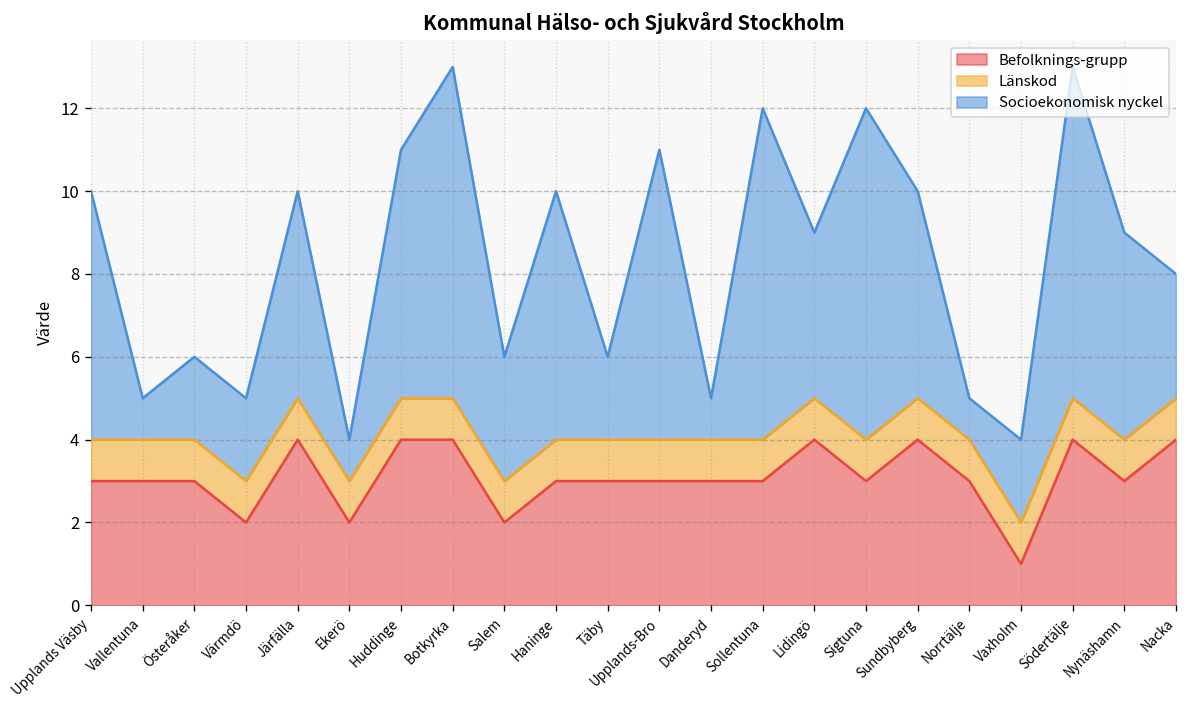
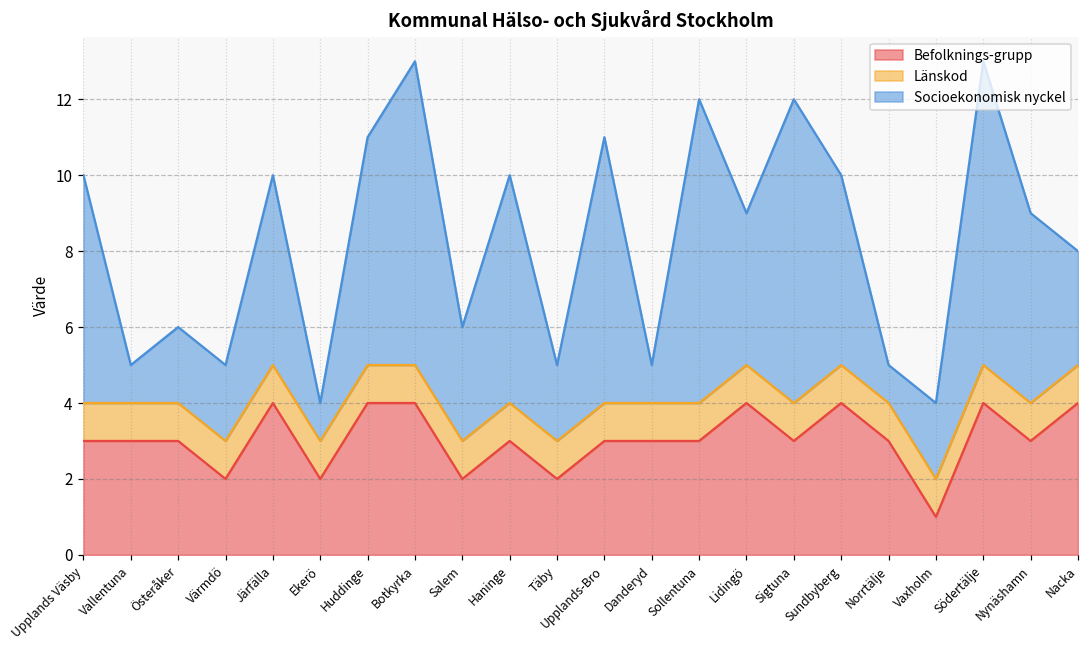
  {
    "Befolknings-grupp": {
      "Upplands Väsby": 3,
      "Vallentuna": 3,
      "Österåker": 3,
      "Värmdö": 2,
      "Järfälla": 4,
      "Ekerö": 2,
      "Huddinge": 4,
      "Botkyrka": 4,
      "Salem": 2,
      "Haninge": 3,
-     "Täby": 3,
+     "Täby": 2,
      "Upplands-Bro": 3,
      "Danderyd": 3,
      "Sollentuna": 3,
      "Lidingö": 4,
      "Sigtuna": 3,
      "Sundbyberg": 4,
      "Norrtälje": 3,
      "Vaxholm": 1,
      "Södertälje": 4,
      "Nynäshamn": 3,
      "Nacka": 4
    },
    "Länskod": {
      "Upplands Väsby": 4,
      "Vallentuna": 4,
      "Österåker": 4,
      "Värmdö": 3,
      "Järfälla": 5,
      "Ekerö": 3,
      "Huddinge": 5,
      "Botkyrka": 5,
      "Salem": 3,
      "Haninge": 4,
      "Upplands-Bro": 4,
      "Danderyd": 4,
      "Sollentuna": 4,
      "Lidingö": 5,
      "Sigtuna": 4,
      "Sundbyberg": 5,
      "Norrtälje": 4,
      "Vaxholm": 2,
      "Södertälje": 5,
      "Nynäshamn": 4,
      "Nacka": 5
    },
    "Socioekonomisk nyckel": {
      "Upplands Väsby": 6,
      "Vallentuna": 1,
      "Österåker": 2,
      "Värmdö": 2,
      "Järfälla": 5,
      "Ekerö": 1,
      "Huddinge": 6,
      "Botkyrka": 8,
      "Salem": 3,
      "Haninge": 6,
      "Täby": 2,
      "Upplands-Bro": 7,
      "Danderyd": 1,
      "Sollentuna": 8,
      "Lidingö": 4,
      "Sigtuna": 8,
      "Sundbyberg": 5,
      "Norrtälje": 1,
      "Vaxholm": 2,
      "Nynäshamn": 5,
      "Nacka": 3
    }
  }
